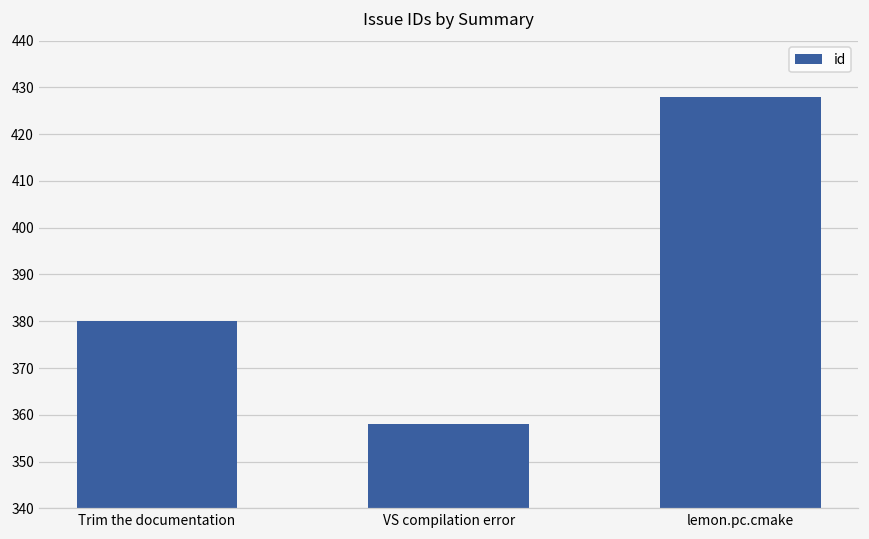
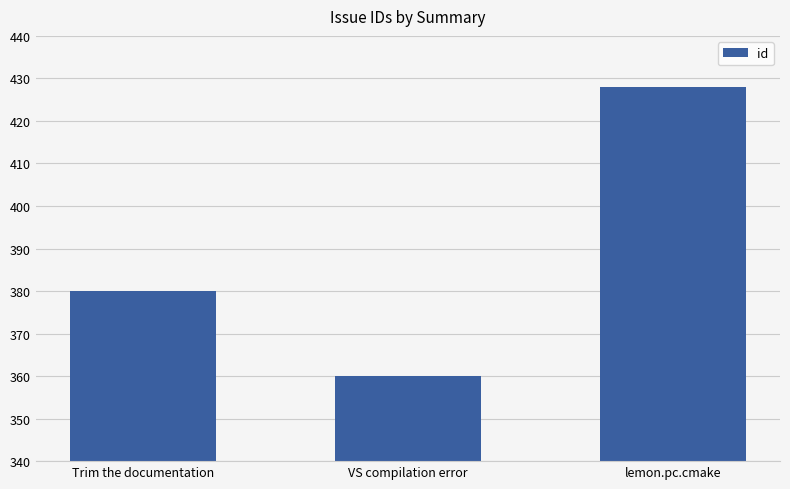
  {
    "Trim the documentation": 380,
-   "VS compilation error": 358,
+   "VS compilation error": 360,
    "lemon.pc.cmake": 428
  }
